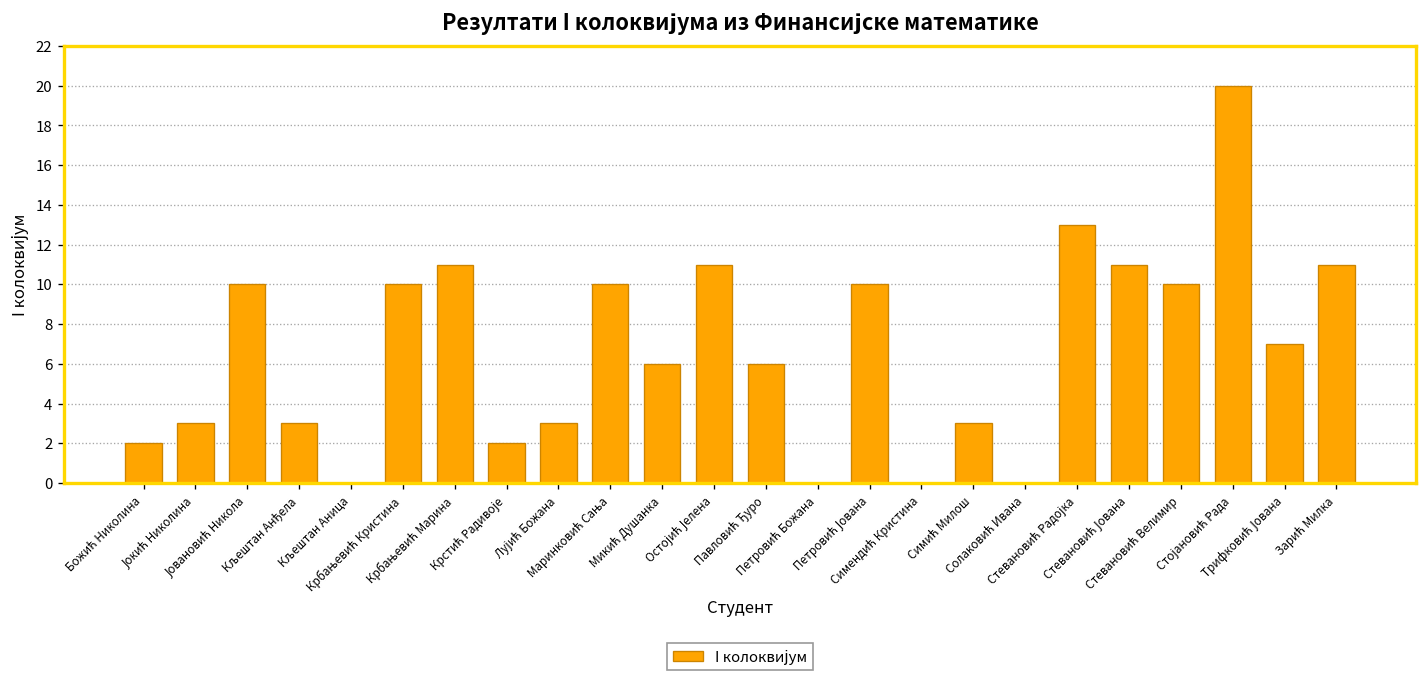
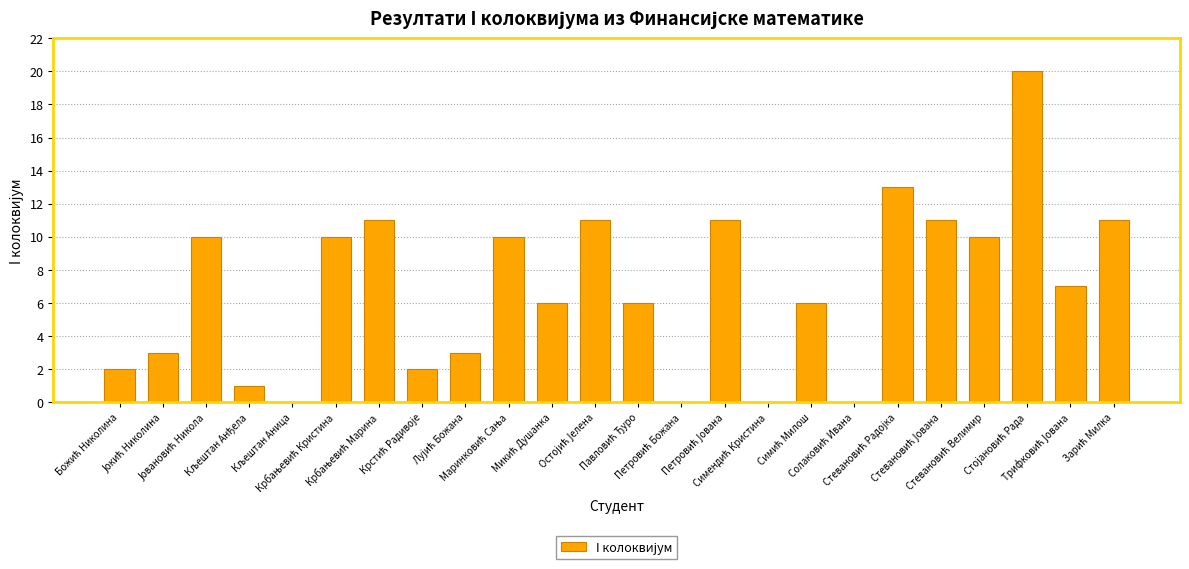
  {
    "Божић Николина": 2,
    "Јокић Николина": 3,
    "Јовановић Никола": 10,
-   "Кљештан Анђела": 3,
+   "Кљештан Анђела": 1,
    "Кљештан Аница": 0,
    "Крбањевић Кристина": 10,
    "Крбањевић Марина": 11,
    "Крстић Радивоје": 2,
    "Лујић Божана": 3,
    "Маринковић Сања": 10,
    "Микић Душанка": 6,
    "Остојић Јелена": 11,
    "Павловић Ђуро": 6,
    "Петровић Божана": 0,
-   "Петровић Јована": 10,
+   "Петровић Јована": 11,
    "Симендић Кристина": 0,
-   "Симић Милош": 3,
+   "Симић Милош": 6,
    "Солаковић Ивана": 0,
    "Стевановић Радојка": 13,
    "Стевановић Јована": 11,
    "Стевановић Велимир": 10,
    "Стојановић Рада": 20,
    "Трифковић Јована": 7,
    "Зарић Милка": 11
  }
